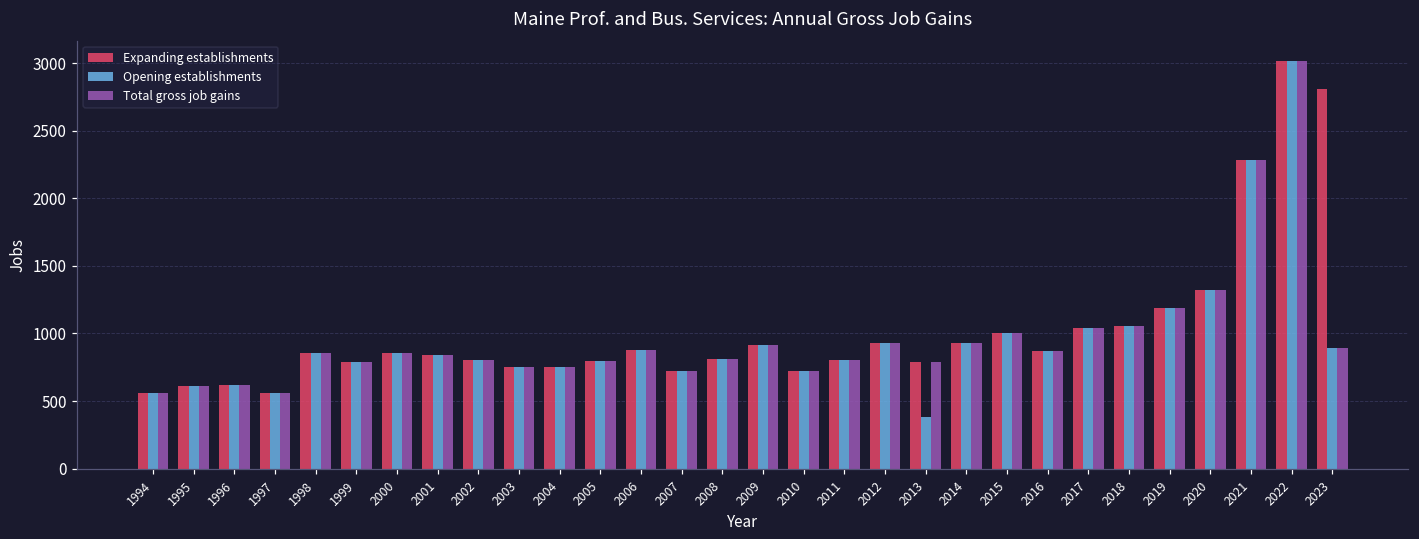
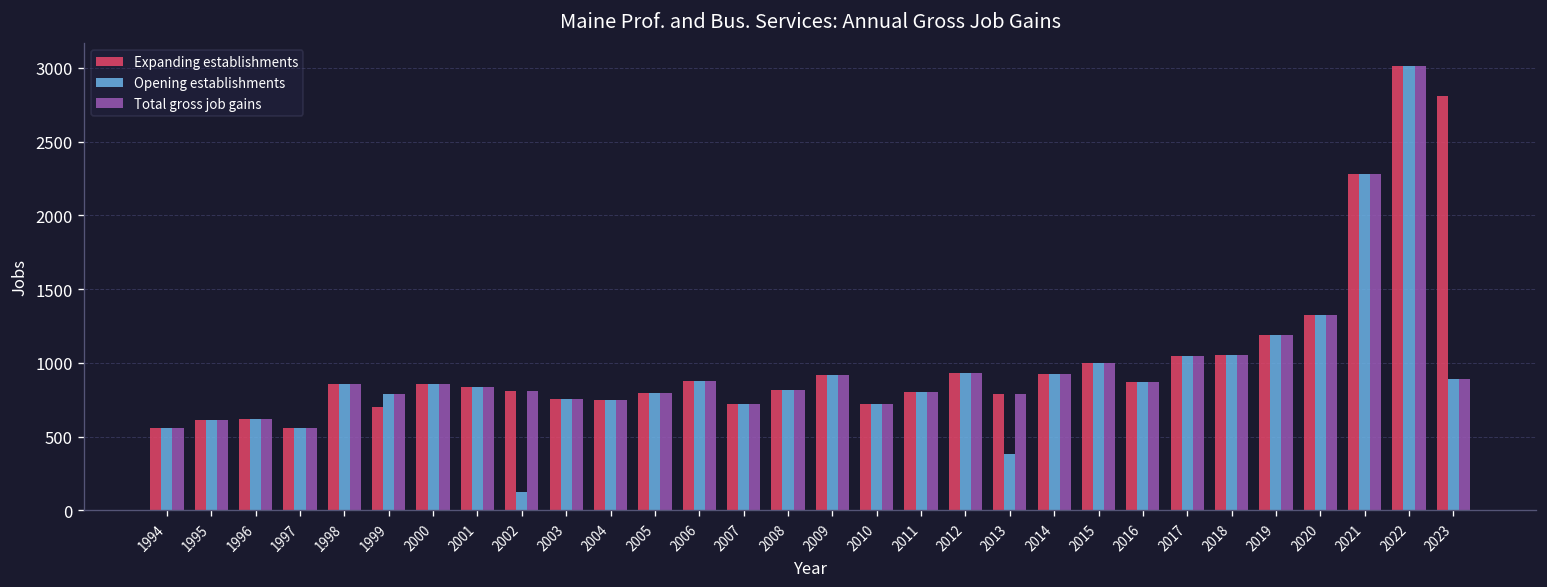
  {
    "Expanding establishments": {
      "1994": 560,
      "1995": 610,
      "1996": 620,
      "1997": 560,
      "1998": 860,
-     "1999": 790,
+     "1999": 700,
      "2000": 860,
      "2001": 840,
      "2002": 810,
      "2003": 750,
      "2004": 750,
      "2005": 790,
      "2006": 880,
      "2007": 720,
      "2008": 810,
      "2009": 920,
      "2010": 720,
      "2011": 800,
      "2012": 930,
      "2013": 790,
      "2014": 930,
      "2015": 1000,
      "2016": 870,
      "2017": 1040,
      "2018": 1050,
      "2019": 1190,
      "2020": 1320,
      "2021": 2280,
      "2022": 3020,
      "2023": 2810
    },
    "Opening establishments": {
      "1994": 560,
      "1995": 610,
      "1996": 620,
      "1997": 560,
      "1998": 860,
      "1999": 790,
      "2000": 860,
      "2001": 840,
-     "2002": 810,
+     "2002": 120,
      "2003": 750,
      "2004": 750,
      "2005": 790,
      "2006": 880,
      "2007": 720,
      "2008": 810,
      "2009": 920,
      "2010": 720,
      "2011": 800,
      "2012": 930,
      "2013": 380,
      "2014": 930,
      "2015": 1000,
      "2016": 870,
      "2017": 1040,
      "2018": 1050,
      "2019": 1190,
      "2020": 1320,
      "2021": 2280,
      "2022": 3020,
      "2023": 890
    },
    "Total gross job gains": {
      "1994": 560,
      "1995": 610,
      "1996": 620,
      "1997": 560,
      "1998": 860,
      "1999": 790,
      "2000": 860,
      "2001": 840,
      "2002": 810,
      "2003": 750,
      "2004": 750,
      "2005": 790,
      "2006": 880,
      "2007": 720,
      "2008": 810,
      "2009": 920,
      "2010": 720,
      "2011": 800,
      "2012": 930,
      "2013": 790,
      "2014": 930,
      "2015": 1000,
      "2016": 870,
      "2017": 1040,
      "2018": 1050,
      "2019": 1190,
      "2020": 1320,
      "2021": 2280,
      "2022": 3020,
      "2023": 890
    }
  }
